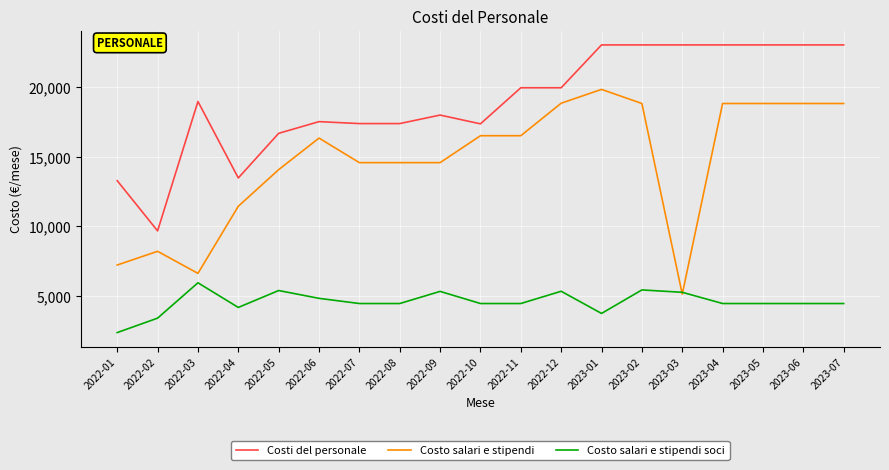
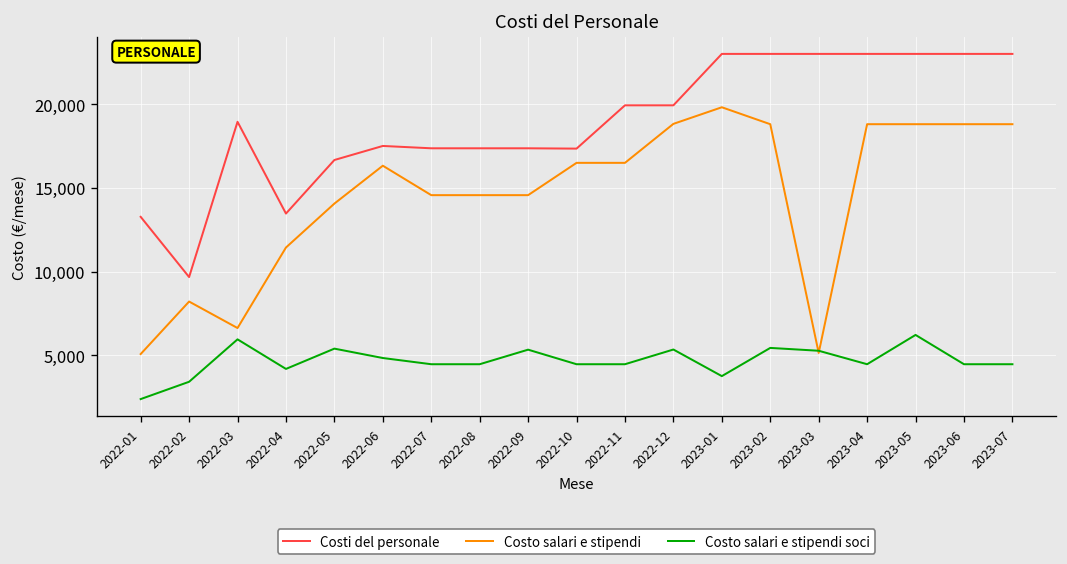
  {
    "Costi del personale": {
      "2022-01": "13,300",
      "2022-02": "9,700",
      "2022-03": "19,000",
      "2022-04": "13,500",
      "2022-05": "16,700",
      "2022-06": "17,500",
      "2022-07": "17,400",
      "2022-08": "17,400",
-     "2022-09": "18,000",
+     "2022-09": "17,400",
      "2022-10": "17,400",
      "2022-11": "19,900",
      "2022-12": "19,900",
      "2023-01": "23,000",
      "2023-02": "23,000",
      "2023-03": "23,000",
      "2023-04": "23,000",
      "2023-05": "23,000",
      "2023-06": "23,000",
      "2023-07": "23,000"
    },
    "Costo salari e stipendi": {
-     "2022-01": "7,200",
+     "2022-01": "5,100",
      "2022-02": "8,200",
      "2022-03": "6,600",
      "2022-04": "11,400",
      "2022-05": "14,100",
      "2022-06": "16,300",
      "2022-07": "14,600",
      "2022-08": "14,600",
      "2022-09": "14,600",
      "2022-10": "16,500",
      "2022-11": "16,500",
      "2022-12": "18,800",
      "2023-01": "19,800",
      "2023-02": "18,800",
      "2023-04": "18,800",
      "2023-05": "18,800",
      "2023-06": "18,800",
      "2023-07": "18,800"
    },
    "Costo salari e stipendi soci": {
      "2022-01": "2,400",
      "2022-02": "3,400",
      "2022-03": "6,000",
      "2022-04": "4,200",
      "2022-05": "5,400",
      "2022-06": "4,800",
      "2022-07": "4,500",
      "2022-08": "4,500",
      "2022-09": "5,300",
      "2022-10": "4,500",
      "2022-11": "4,500",
      "2022-12": "5,300",
      "2023-01": "3,800",
      "2023-02": "5,400",
      "2023-04": "4,500",
-     "2023-05": "4,500",
+     "2023-05": "6,200",
      "2023-06": "4,500",
      "2023-07": "4,500"
    }
  }
